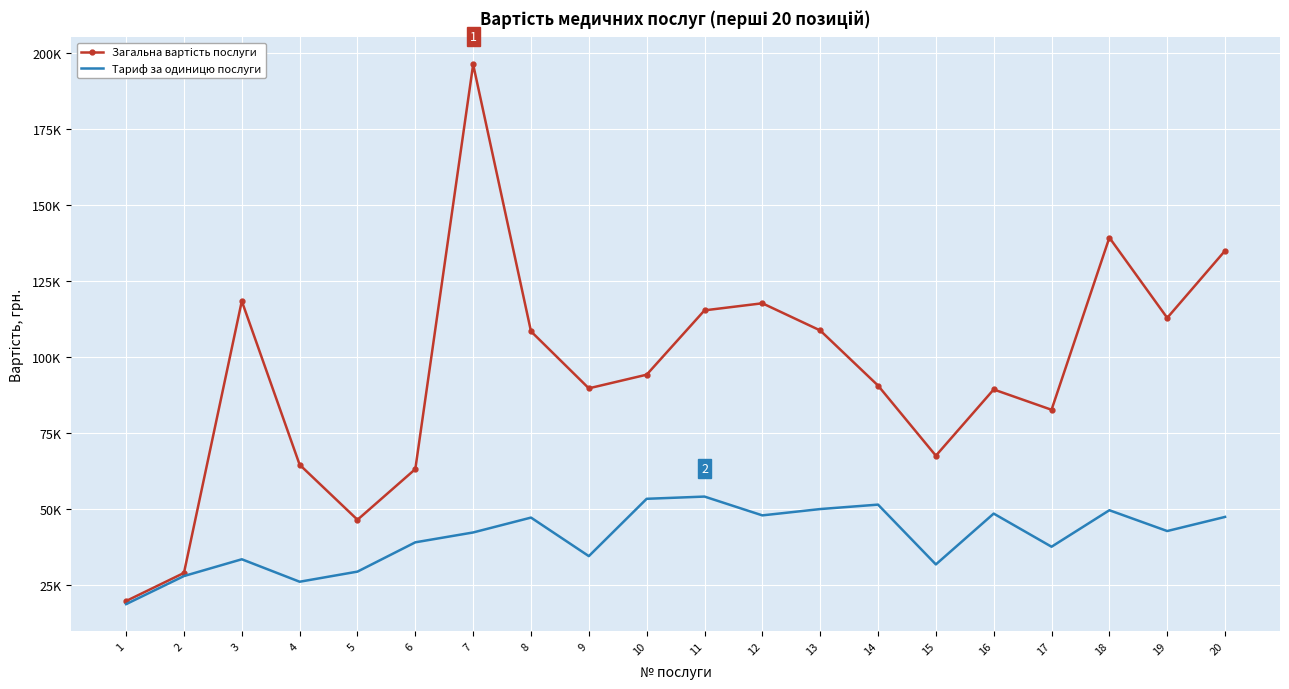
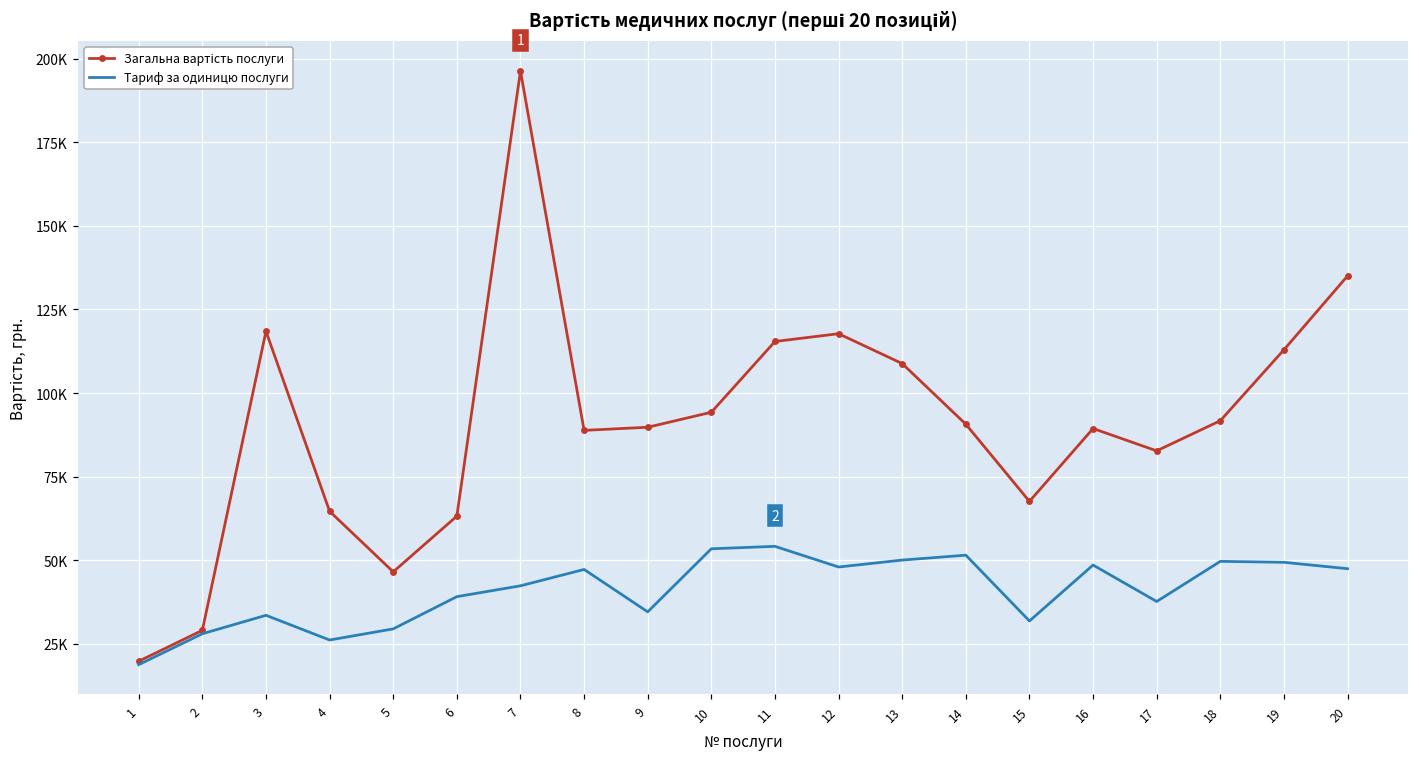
  {
    "Загальна вартість послуги": {
      "1": 20000,
      "2": 29000,
      "3": 118000,
      "4": 65000,
      "5": 47000,
      "6": 63000,
-     "8": 109000,
+     "8": 89000,
      "9": 90000,
      "10": 94000,
      "11": 115000,
      "12": 118000,
      "13": 109000,
      "14": 91000,
      "15": 68000,
      "16": 89000,
      "17": 83000,
-     "18": 139000,
+     "18": 92000,
      "19": 113000,
      "20": 135000
    },
    "Тариф за одиницю послуги": {
      "1": 19000,
      "2": 28000,
      "3": 34000,
      "4": 26000,
      "5": 29000,
      "6": 39000,
      "7": 42000,
      "8": 47000,
      "9": 35000,
      "10": 53000,
      "12": 48000,
      "13": 50000,
      "14": 51000,
      "15": 32000,
      "16": 49000,
      "17": 38000,
      "18": 50000,
-     "19": 43000,
+     "19": 49000,
      "20": 47000
    }
  }
